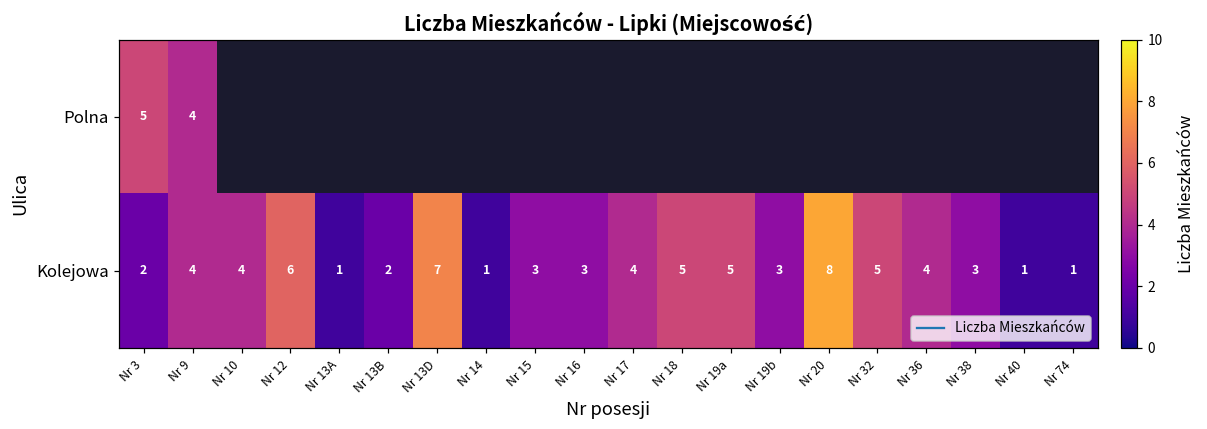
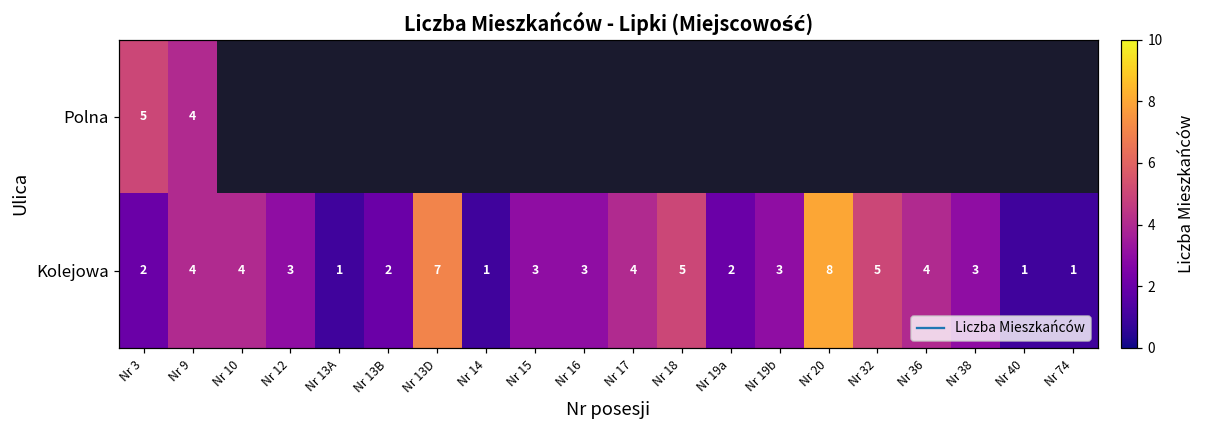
  {
    "Polna": {
      "Nr 3": 5,
      "Nr 9": 4
    },
    "Kolejowa": {
      "Nr 3": 2,
      "Nr 9": 4,
      "Nr 10": 4,
-     "Nr 12": 6,
+     "Nr 12": 3,
      "Nr 13A": 1,
      "Nr 13B": 2,
      "Nr 13D": 7,
      "Nr 14": 1,
      "Nr 15": 3,
      "Nr 16": 3,
      "Nr 17": 4,
      "Nr 18": 5,
-     "Nr 19a": 5,
+     "Nr 19a": 2,
      "Nr 19b": 3,
      "Nr 20": 8,
      "Nr 32": 5,
      "Nr 36": 4,
      "Nr 38": 3,
      "Nr 40": 1,
      "Nr 74": 1
    }
  }
